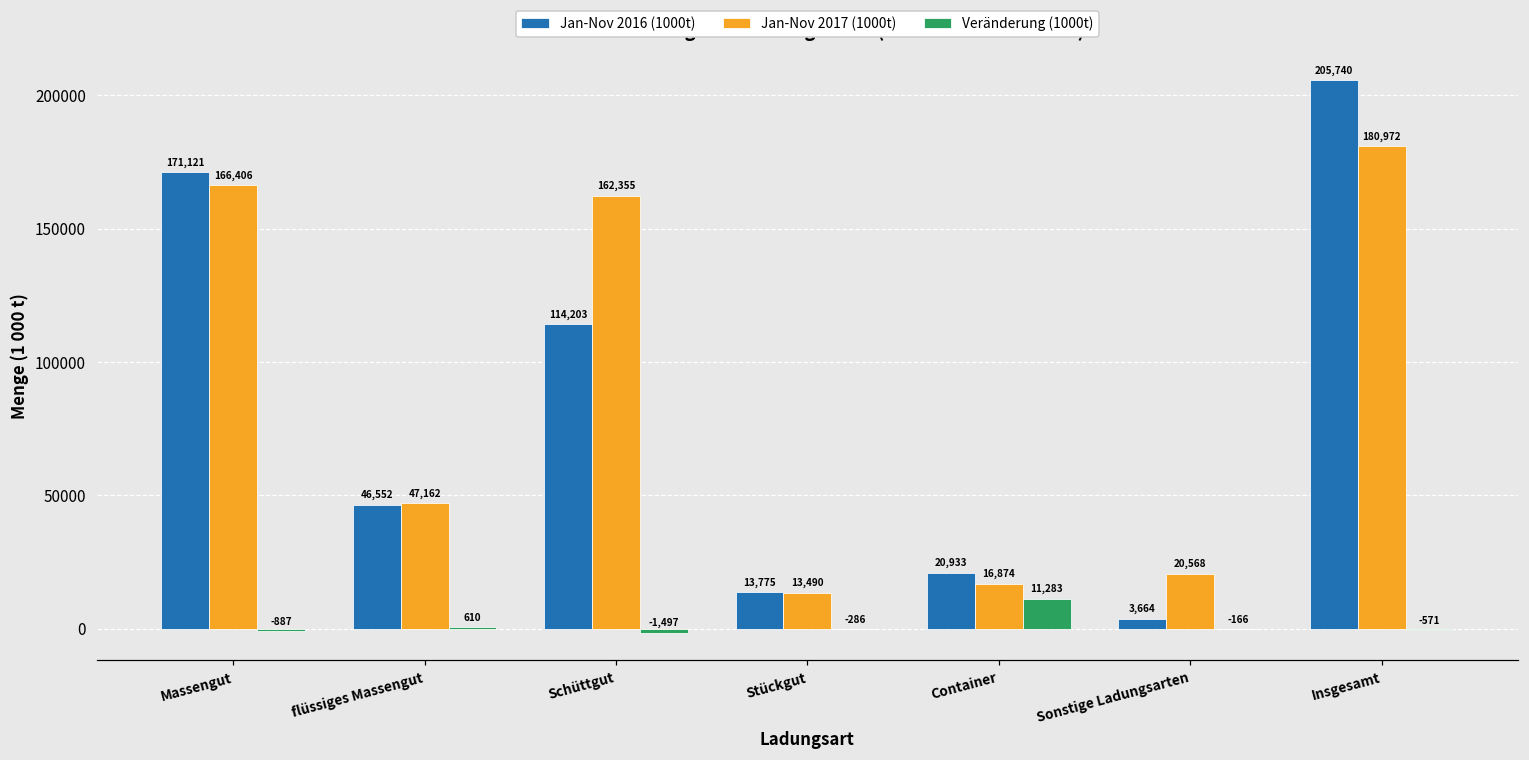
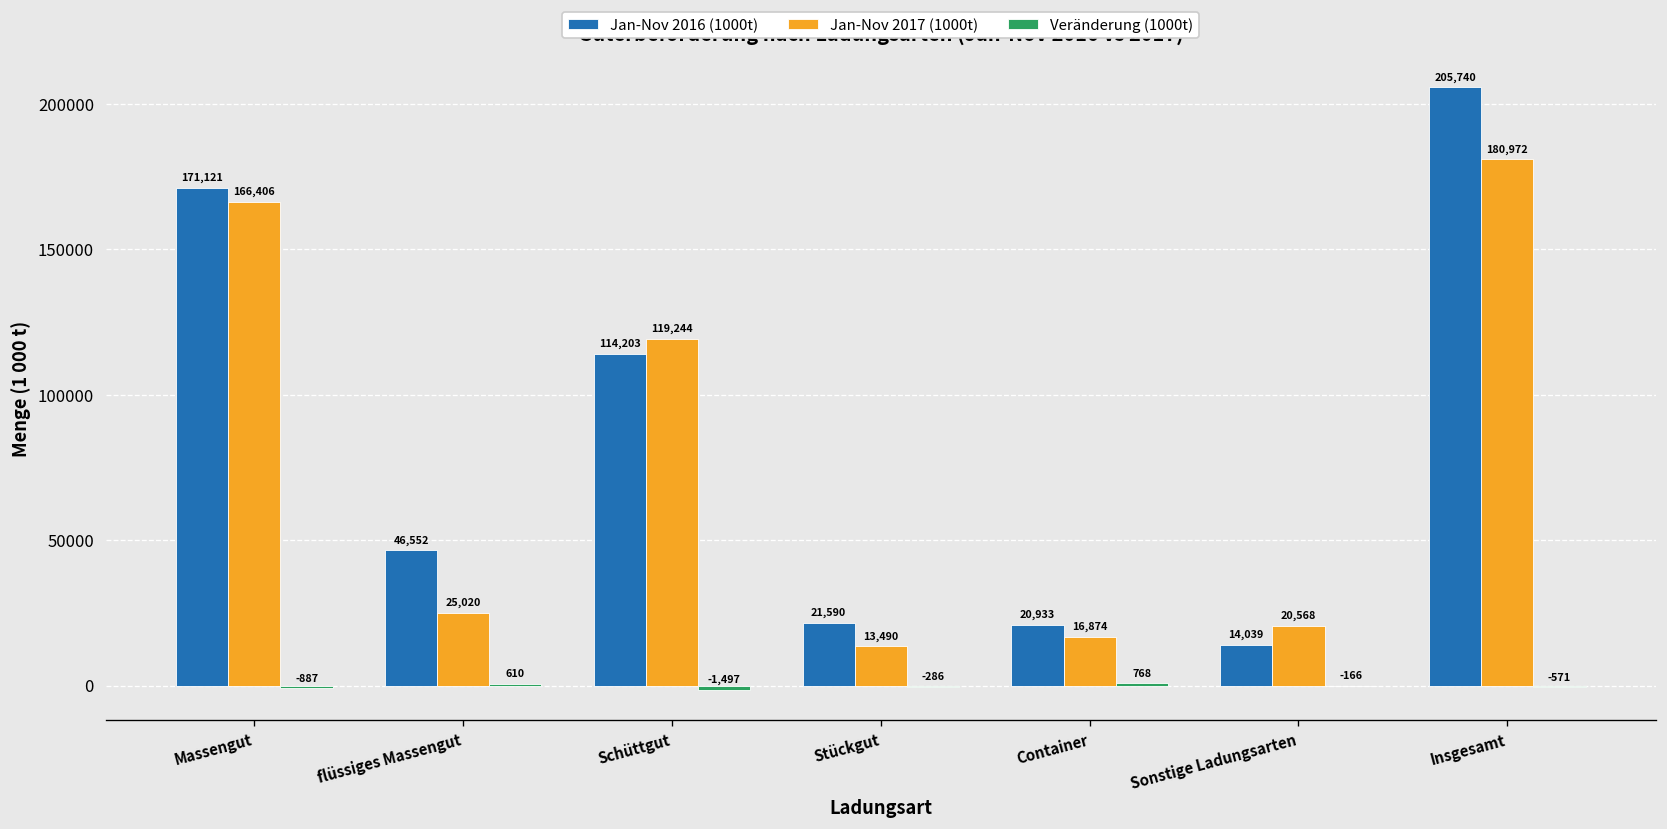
  {
    "Jan-Nov 2016 (1000t)": {
      "Massengut": "171,121",
      "flüssiges Massengut": "46,552",
      "Schüttgut": "114,203",
-     "Stückgut": "13,775",
+     "Stückgut": "21,590",
      "Container": "20,933",
-     "Sonstige Ladungsarten": "3,664",
+     "Sonstige Ladungsarten": "14,039",
      "Insgesamt": "205,740"
    },
    "Jan-Nov 2017 (1000t)": {
      "Massengut": "166,406",
-     "flüssiges Massengut": "47,162",
-     "Schüttgut": "162,355",
+     "flüssiges Massengut": "25,020",
+     "Schüttgut": "119,244",
      "Stückgut": "13,490",
      "Container": "16,874",
      "Sonstige Ladungsarten": "20,568",
      "Insgesamt": "180,972"
    },
    "Veränderung (1000t)": {
      "Massengut": "-887",
      "flüssiges Massengut": "610",
      "Schüttgut": "-1,497",
      "Stückgut": "-286",
-     "Container": "11,283",
+     "Container": "768",
      "Sonstige Ladungsarten": "-166",
      "Insgesamt": "-571"
    }
  }
